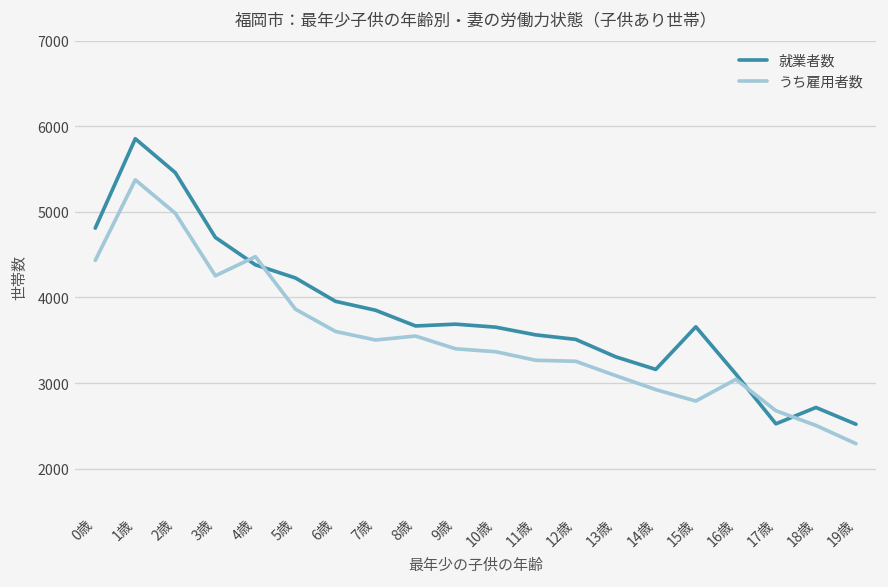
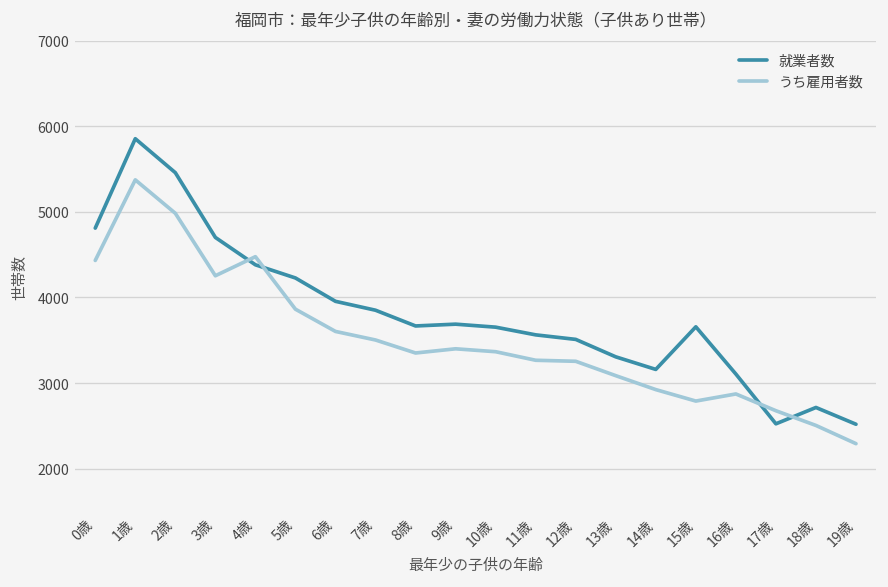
  {
    "就業者数": {
      "0歳": 4800,
      "1歳": 5900,
      "2歳": 5500,
      "3歳": 4700,
      "4歳": 4400,
      "5歳": 4200,
      "6歳": 4000,
      "7歳": 3900,
      "8歳": 3700,
      "9歳": 3700,
      "10歳": 3700,
      "11歳": 3600,
      "12歳": 3500,
      "13歳": 3300,
      "14歳": 3200,
      "15歳": 3700,
      "16歳": 3100,
      "17歳": 2500,
      "18歳": 2700,
      "19歳": 2500
    },
    "うち雇用者数": {
      "0歳": 4400,
      "1歳": 5400,
      "2歳": 5000,
      "3歳": 4300,
      "4歳": 4500,
      "5歳": 3900,
      "6歳": 3600,
      "7歳": 3500,
-     "8歳": 3500,
+     "8歳": 3400,
      "9歳": 3400,
      "10歳": 3400,
      "11歳": 3300,
      "12歳": 3300,
      "13歳": 3100,
      "14歳": 2900,
      "15歳": 2800,
-     "16歳": 3000,
+     "16歳": 2900,
      "17歳": 2700,
      "18歳": 2500,
      "19歳": 2300
    }
  }
